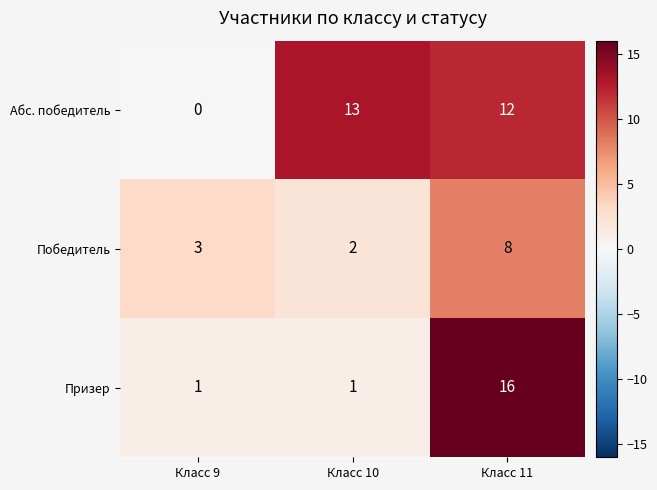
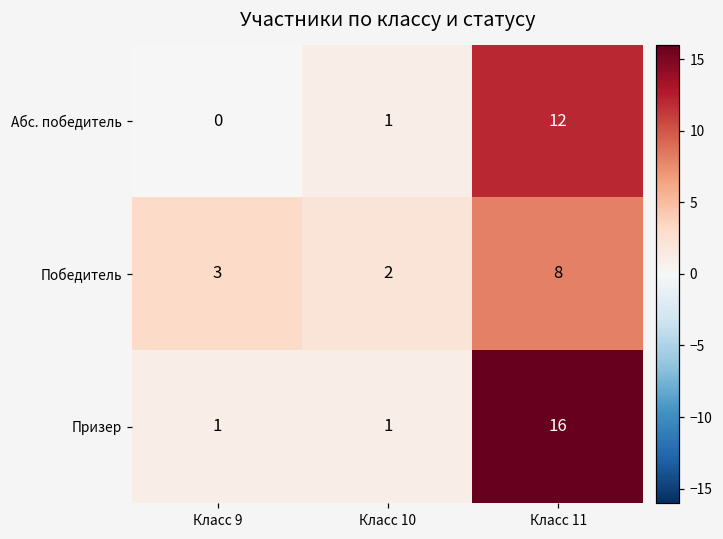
  {
    "Абс. победитель": {
      "Класс 9": 0,
-     "Класс 10": 13,
+     "Класс 10": 1,
      "Класс 11": 12
    },
    "Победитель": {
      "Класс 9": 3,
      "Класс 10": 2,
      "Класс 11": 8
    },
    "Призер": {
      "Класс 9": 1,
      "Класс 10": 1,
      "Класс 11": 16
    }
  }
